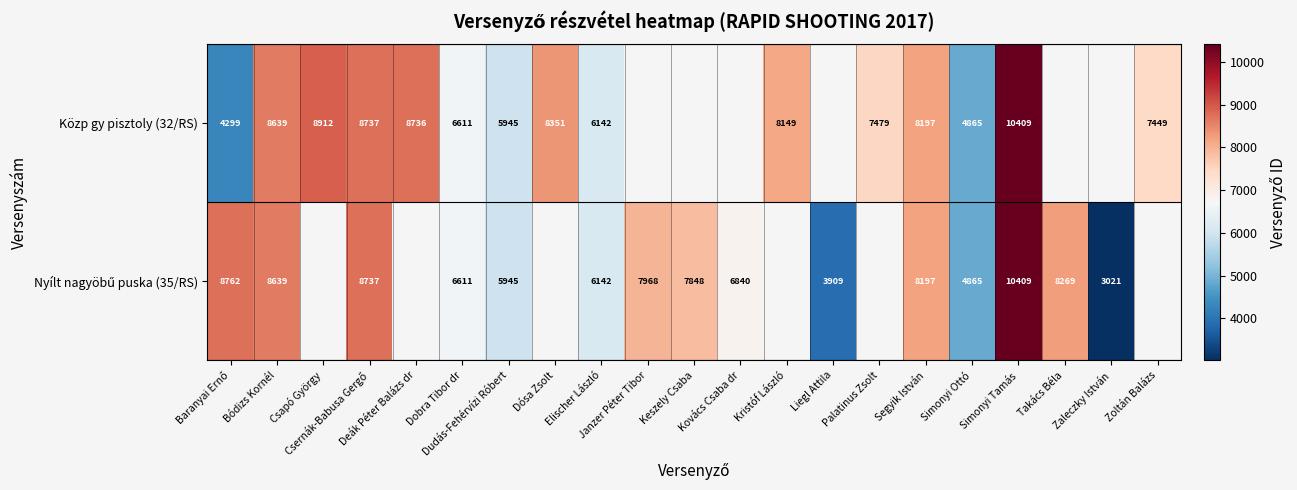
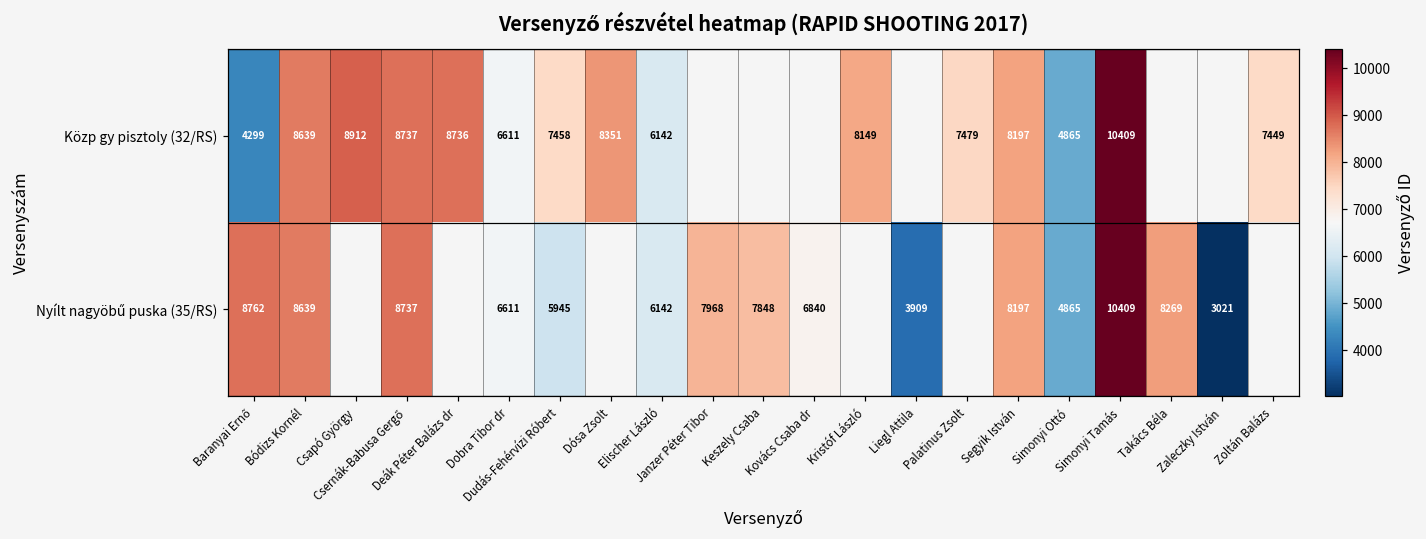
  {
    "Közp gy pisztoly (32/RS)": {
      "Baranyai Ernő": 4299,
      "Bódizs Kornél": 8639,
      "Csapó György": 8912,
      "Csernák-Babusa Gergő": 8737,
      "Deák Péter Balázs dr": 8736,
      "Dobra Tibor dr": 6611,
-     "Dudás-Fehérvízi Róbert": 5945,
+     "Dudás-Fehérvízi Róbert": 7458,
      "Dósa Zsolt": 8351,
      "Elischer László": 6142,
      "Kristóf László": 8149,
      "Palatinus Zsolt": 7479,
      "Segyik István": 8197,
      "Simonyi Ottó": 4865,
      "Simonyi Tamás": 10409,
      "Zoltán Balázs": 7449
    },
    "Nyílt nagyöbű puska (35/RS)": {
      "Baranyai Ernő": 8762,
      "Bódizs Kornél": 8639,
      "Csernák-Babusa Gergő": 8737,
      "Dobra Tibor dr": 6611,
      "Dudás-Fehérvízi Róbert": 5945,
      "Elischer László": 6142,
      "Janzer Péter Tibor": 7968,
      "Keszely Csaba": 7848,
      "Kovács Csaba dr": 6840,
      "Liegl Attila": 3909,
      "Segyik István": 8197,
      "Simonyi Ottó": 4865,
      "Simonyi Tamás": 10409,
      "Takács Béla": 8269,
      "Zaleczky István": 3021
    }
  }
